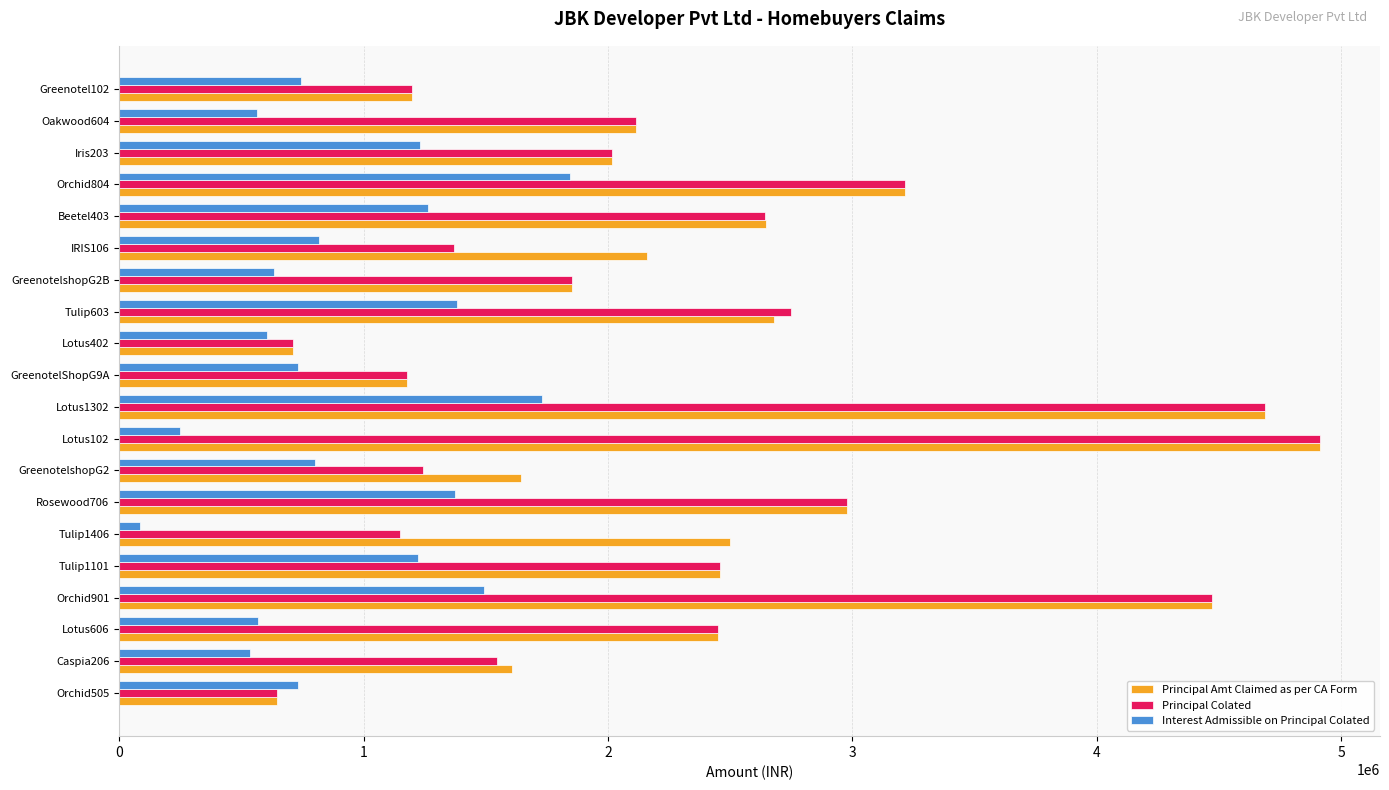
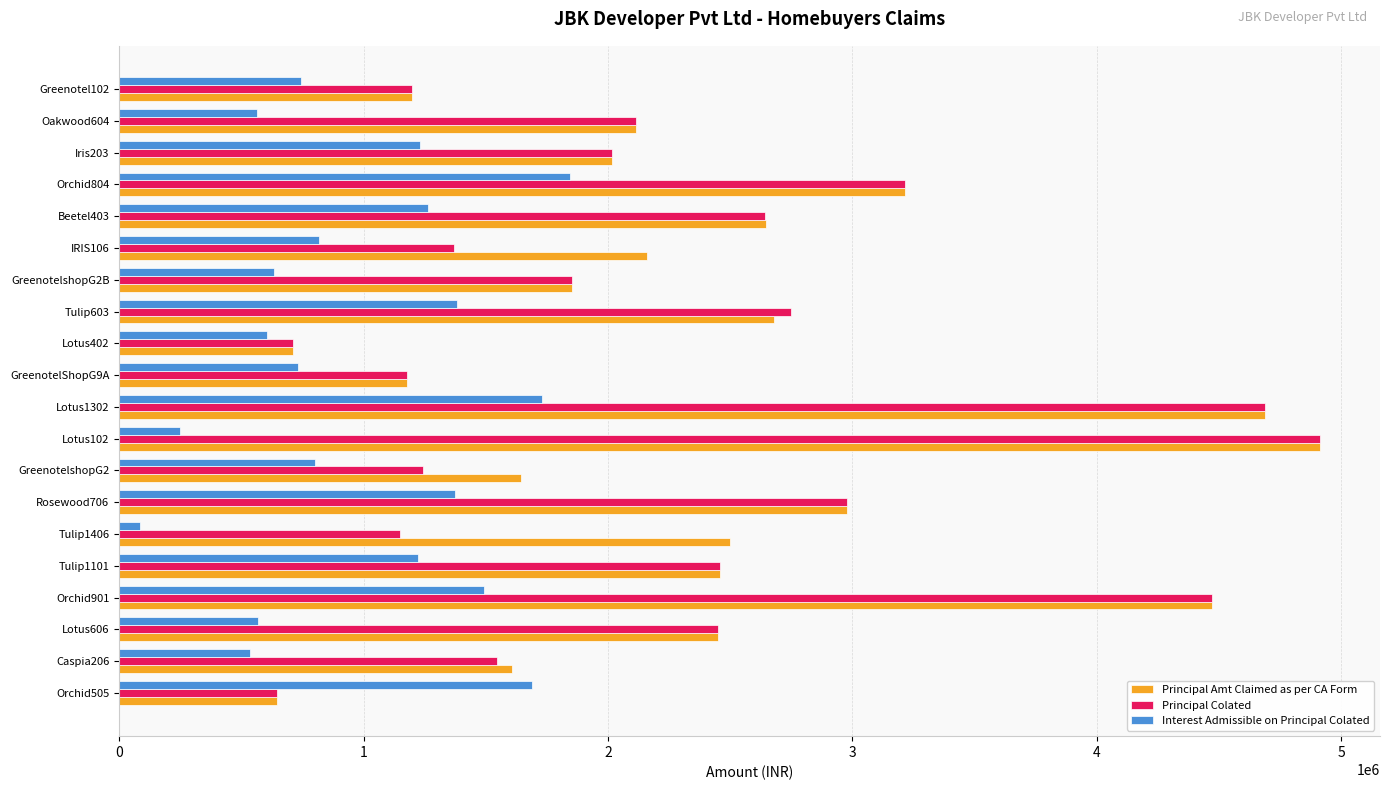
  {
    "Principal Amt Claimed as per CA Form": {
      "Greenotel102": 1200000,
      "Oakwood604": 2120000,
      "Iris203": 2020000,
      "Orchid804": 3220000,
      "Beetel403": 2640000,
      "IRIS106": 2160000,
      "GreenotelshopG2B": 1850000,
      "Tulip603": 2680000,
      "Lotus402": 710000,
      "GreenotelShopG9A": 1180000,
      "Lotus1302": 4690000,
      "Lotus102": 4910000,
      "GreenotelshopG2": 1650000,
      "Rosewood706": 2980000,
      "Tulip1406": 2500000,
      "Tulip1101": 2460000,
      "Orchid901": 4470000,
      "Lotus606": 2450000,
      "Caspia206": 1610000,
      "Orchid505": 650000
    },
    "Principal Colated": {
      "Greenotel102": 1200000,
      "Oakwood604": 2120000,
      "Iris203": 2020000,
      "Orchid804": 3220000,
      "Beetel403": 2640000,
      "IRIS106": 1370000,
      "GreenotelshopG2B": 1850000,
      "Tulip603": 2750000,
      "Lotus402": 710000,
      "GreenotelShopG9A": 1180000,
      "Lotus1302": 4690000,
      "Lotus102": 4910000,
      "GreenotelshopG2": 1250000,
      "Rosewood706": 2980000,
      "Tulip1406": 1150000,
      "Tulip1101": 2460000,
      "Orchid901": 4470000,
      "Lotus606": 2450000,
      "Caspia206": 1550000,
      "Orchid505": 650000
    },
    "Interest Admissible on Principal Colated": {
      "Greenotel102": 740000,
      "Oakwood604": 560000,
      "Iris203": 1230000,
      "Orchid804": 1840000,
      "Beetel403": 1270000,
      "IRIS106": 820000,
      "GreenotelshopG2B": 630000,
      "Tulip603": 1380000,
      "Lotus402": 610000,
      "GreenotelShopG9A": 730000,
      "Lotus1302": 1730000,
      "Lotus102": 250000,
      "GreenotelshopG2": 800000,
      "Rosewood706": 1380000,
      "Tulip1406": 80000,
      "Tulip1101": 1220000,
      "Orchid901": 1490000,
      "Lotus606": 570000,
      "Caspia206": 540000,
-     "Orchid505": 730000
+     "Orchid505": 1690000
    }
  }
